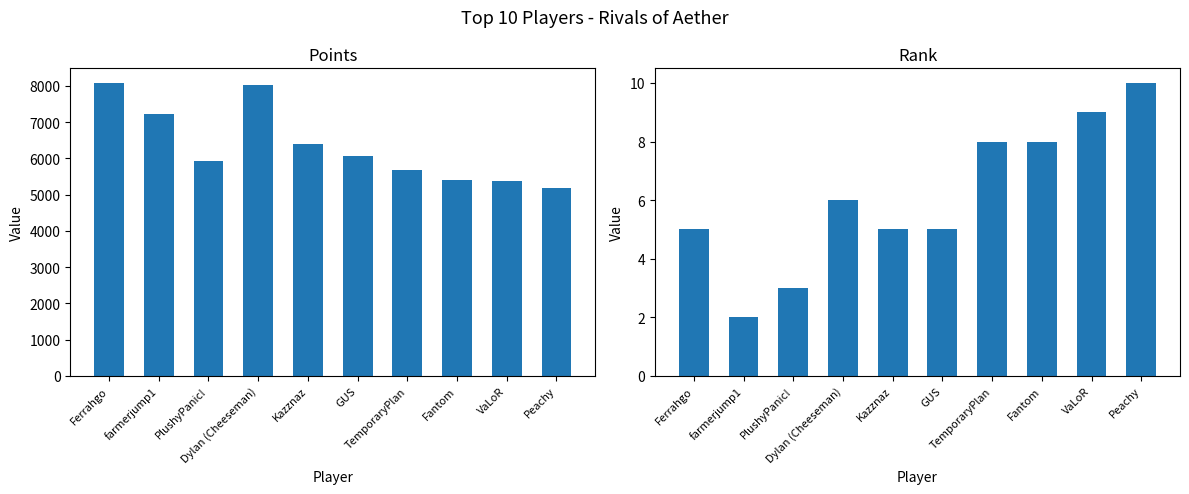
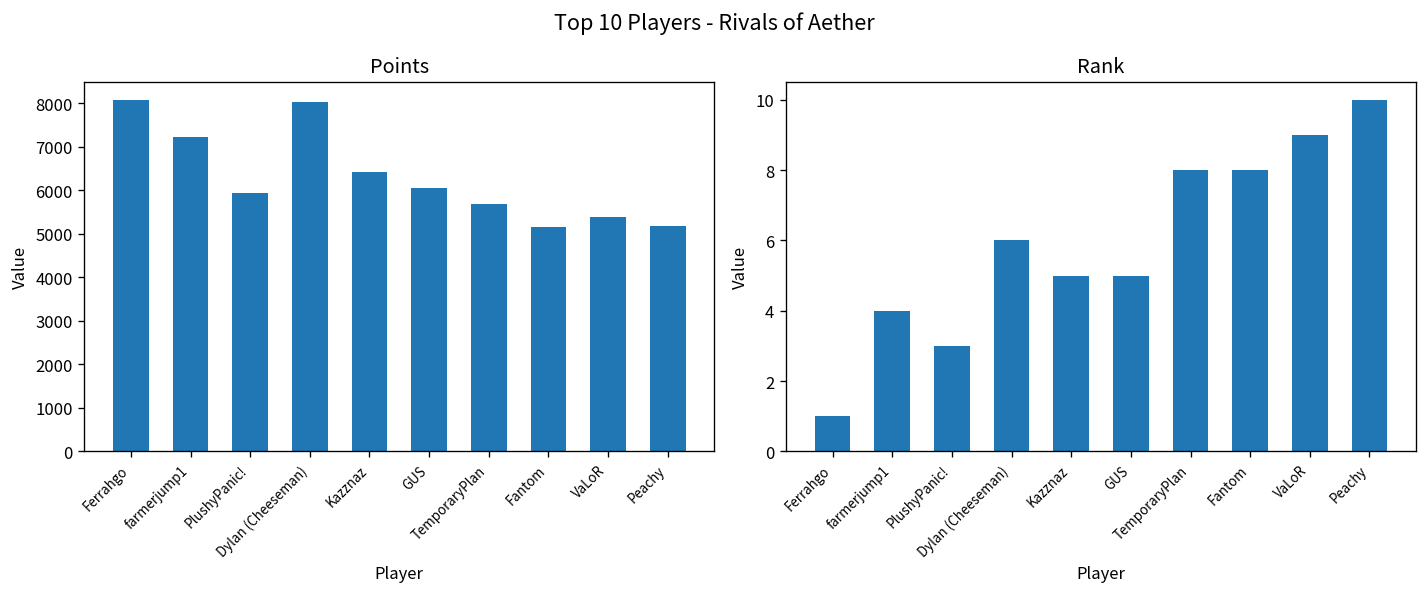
  {
    "Points": {
      "Ferrahgo": 8100,
      "farmerjump1": 7200,
      "PlushyPanic!": 5900,
      "Dylan (Cheeseman)": 8000,
      "Kazznaz": 6400,
      "GUS": 6100,
      "TemporaryPlan": 5700,
-     "Fantom": 5400,
+     "Fantom": 5100,
      "VaLoR": 5400,
      "Peachy": 5200
    },
    "Rank": {
-     "Ferrahgo": 5,
-     "farmerjump1": 2,
+     "Ferrahgo": 1,
+     "farmerjump1": 4,
      "PlushyPanic!": 3,
      "Dylan (Cheeseman)": 6,
      "Kazznaz": 5,
      "GUS": 5,
      "TemporaryPlan": 8,
      "Fantom": 8,
      "VaLoR": 9,
      "Peachy": 10
    }
  }
